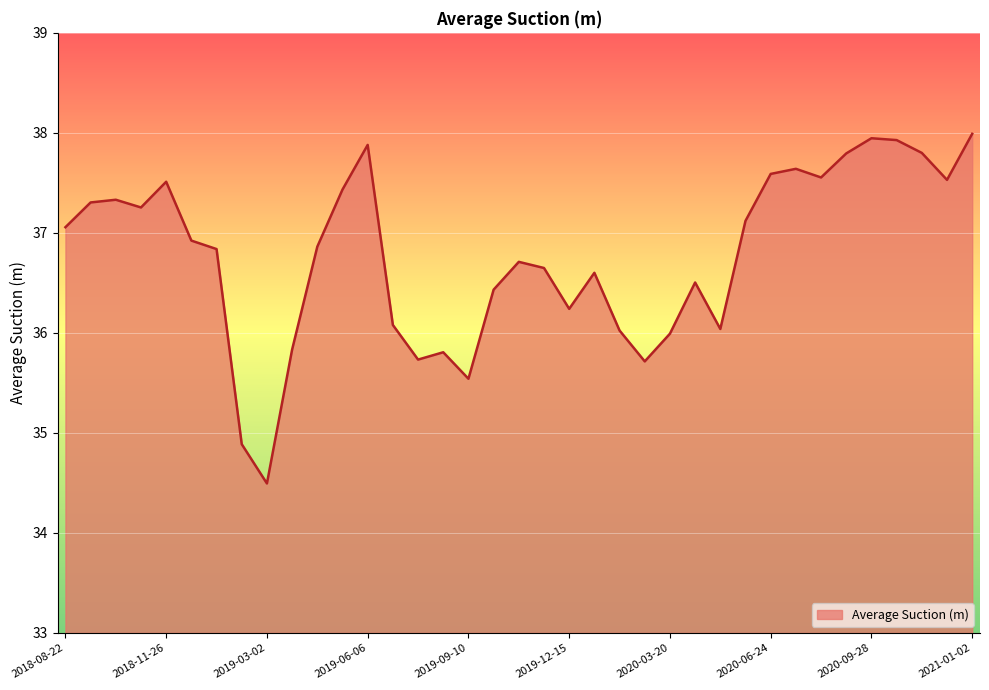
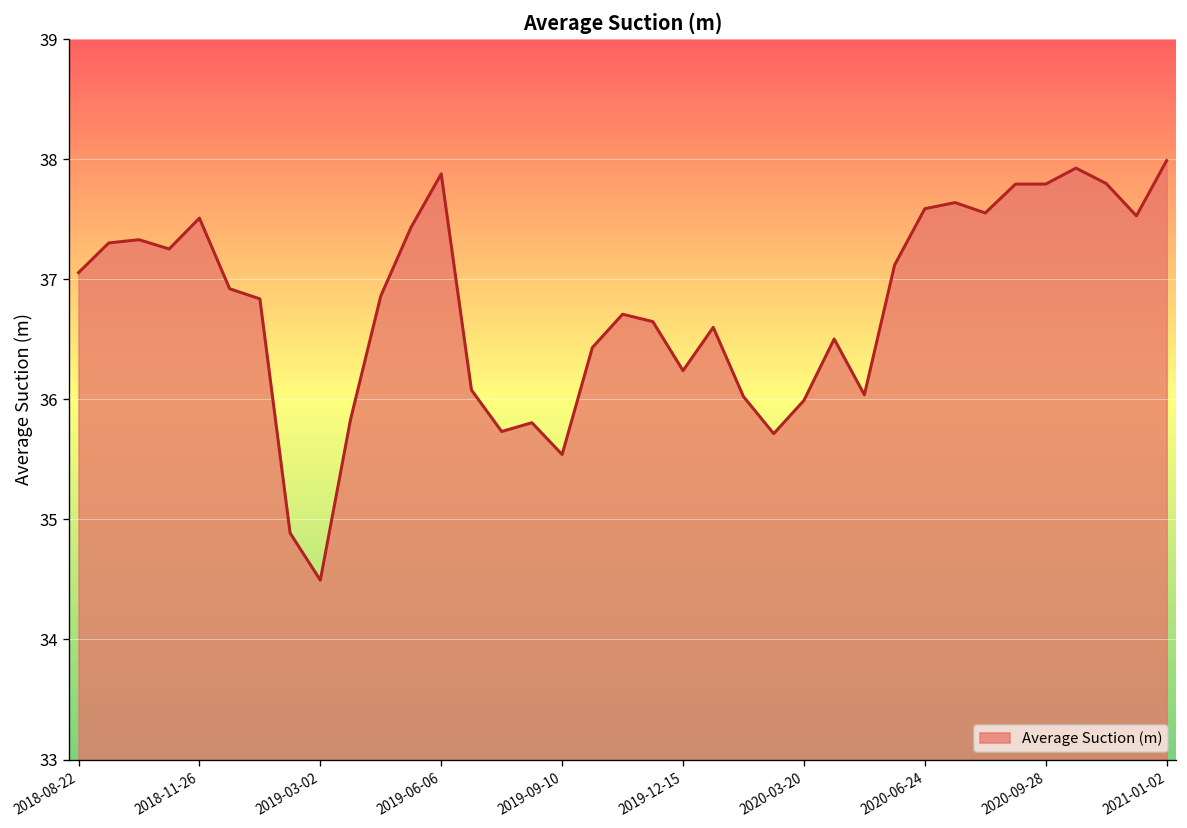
  {
    "2018-08-22": 37.06,
    "2018-11-26": 37.51,
    "2019-03-02": 34.49,
    "2019-06-06": 37.88,
    "2019-09-10": 35.54,
    "2019-12-15": 36.24,
    "2020-03-20": 35.99,
    "2020-06-24": 37.59,
-   "2020-09-28": 37.95,
+   "2020-09-28": 37.79,
    "2021-01-02": 37.99
  }
